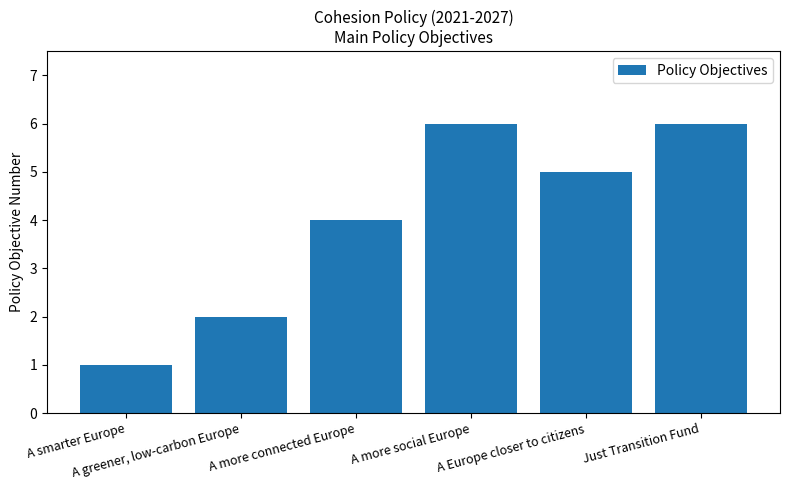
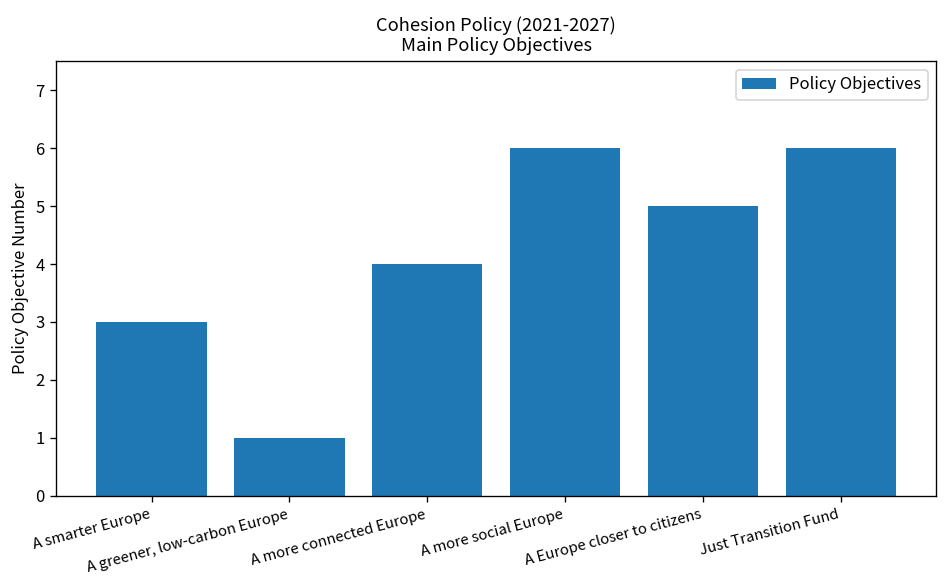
  {
-   "A smarter Europe": 1,
-   "A greener, low-carbon Europe": 2,
+   "A smarter Europe": 3,
+   "A greener, low-carbon Europe": 1,
    "A more connected Europe": 4,
    "A more social Europe": 6,
    "A Europe closer to citizens": 5,
    "Just Transition Fund": 6
  }
